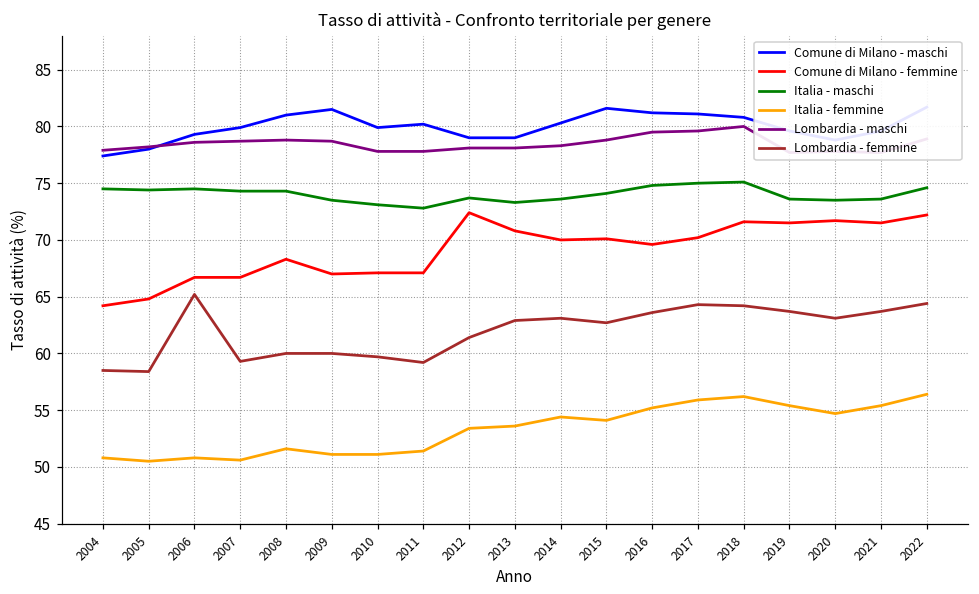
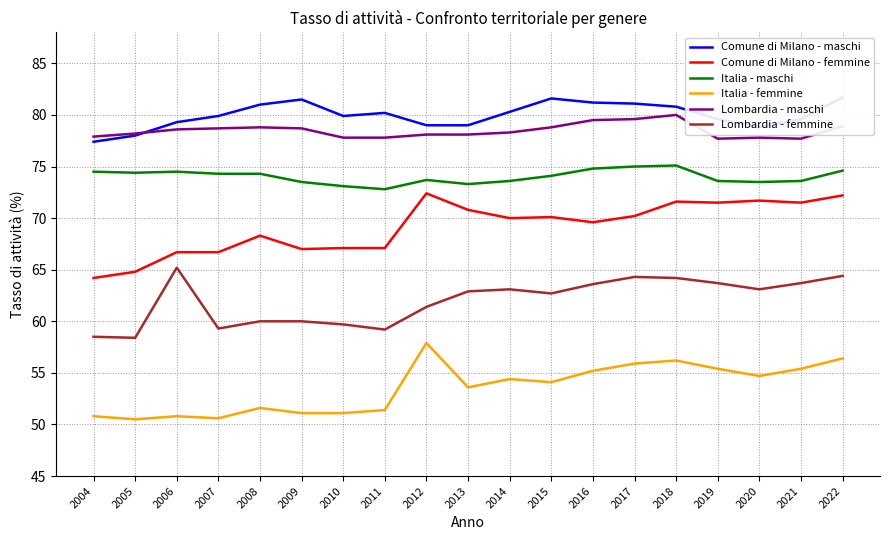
  {
    "Comune di Milano - maschi": {
      "2004": 77.4,
      "2006": 79.3,
      "2007": 79.9,
      "2008": 81.0,
      "2009": 81.5,
      "2010": 79.9,
      "2011": 80.2,
      "2012": 79.0,
      "2013": 79.0,
      "2014": 80.3,
      "2015": 81.6,
      "2016": 81.2,
      "2017": 81.1,
      "2018": 80.8
    },
    "Comune di Milano - femmine": {
      "2004": 64.2,
      "2005": 64.8,
      "2006": 66.7,
      "2007": 66.7,
      "2008": 68.3,
      "2009": 67.0,
      "2010": 67.1,
      "2011": 67.1,
      "2012": 72.4,
      "2013": 70.8,
      "2014": 70.0,
      "2015": 70.1,
      "2016": 69.6,
      "2017": 70.2,
      "2018": 71.6,
      "2019": 71.5,
      "2020": 71.7,
      "2021": 71.5,
      "2022": 72.2
    },
    "Italia - maschi": {
      "2004": 74.5,
      "2005": 74.4,
      "2006": 74.5,
      "2007": 74.3,
      "2008": 74.3,
      "2009": 73.5,
      "2010": 73.1,
      "2011": 72.8,
      "2012": 73.7,
      "2013": 73.3,
      "2014": 73.6,
      "2015": 74.1,
      "2016": 74.8,
      "2017": 75.0,
      "2018": 75.1,
      "2019": 73.6,
      "2020": 73.5,
      "2021": 73.6,
      "2022": 74.6
    },
    "Italia - femmine": {
      "2004": 50.8,
      "2005": 50.5,
      "2006": 50.8,
      "2007": 50.6,
      "2008": 51.6,
      "2009": 51.1,
      "2010": 51.1,
      "2011": 51.4,
-     "2012": 53.4,
+     "2012": 57.9,
      "2013": 53.6,
      "2014": 54.4,
      "2015": 54.1,
      "2016": 55.2,
      "2017": 55.9,
      "2018": 56.2,
      "2019": 55.4,
      "2020": 54.7,
      "2021": 55.4,
      "2022": 56.4
    },
    "Lombardia - maschi": {
      "2004": 77.9,
      "2006": 78.6,
      "2007": 78.7,
      "2008": 78.8,
      "2009": 78.7,
      "2010": 77.8,
      "2011": 77.8,
      "2012": 78.1,
      "2013": 78.1,
      "2014": 78.3,
      "2015": 78.8,
      "2016": 79.5,
      "2017": 79.6,
      "2018": 80.0,
      "2019": 77.7,
      "2020": 77.8,
      "2021": 77.7
    },
    "Lombardia - femmine": {
      "2004": 58.5,
      "2005": 58.4,
      "2006": 65.2,
      "2007": 59.3,
      "2008": 60.0,
      "2009": 60.0,
      "2010": 59.7,
      "2011": 59.2,
      "2012": 61.4,
      "2013": 62.9,
      "2014": 63.1,
      "2015": 62.7,
      "2016": 63.6,
      "2017": 64.3,
      "2018": 64.2,
      "2019": 63.7,
      "2020": 63.1,
      "2021": 63.7,
      "2022": 64.4
    }
  }
